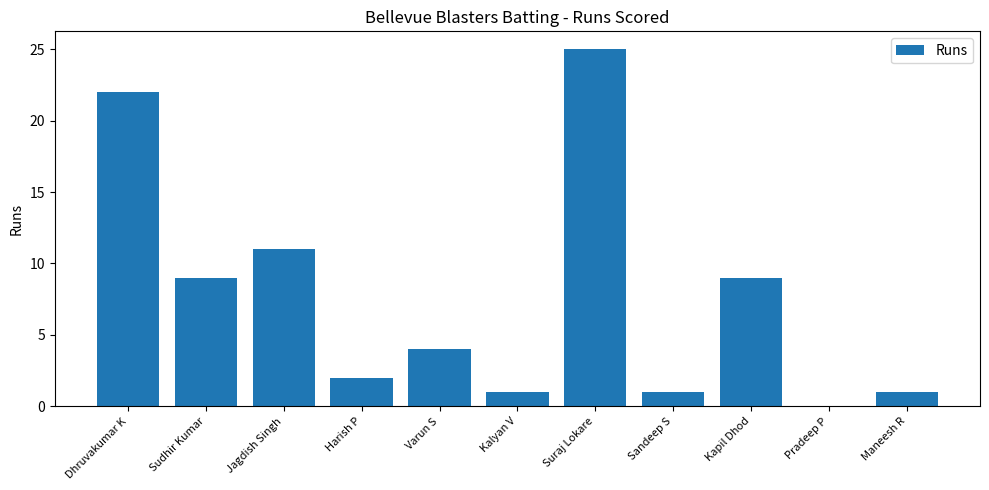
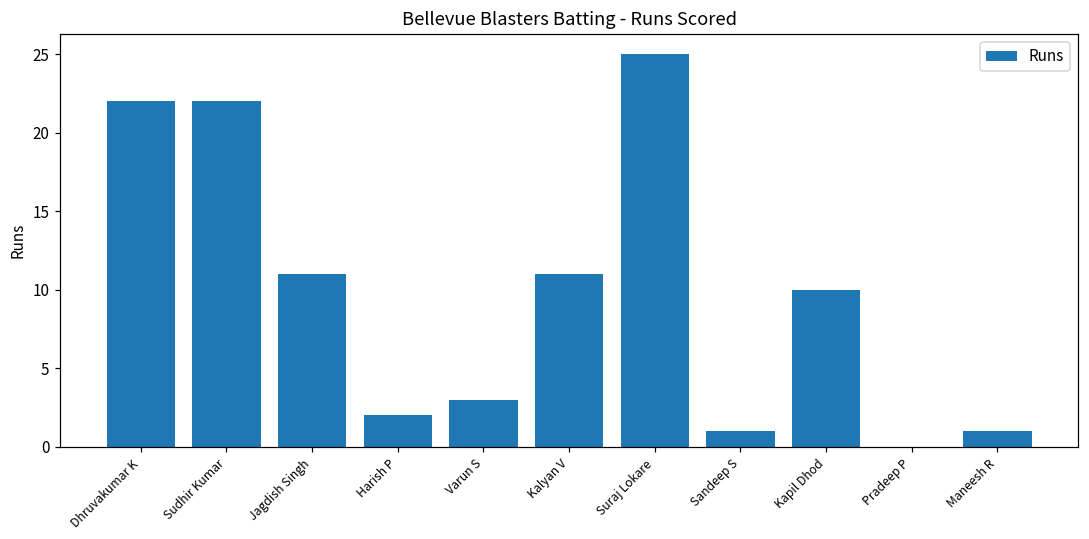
  {
    "Dhruvakumar K": 22,
-   "Sudhir Kumar": 9,
+   "Sudhir Kumar": 22,
    "Jagdish Singh": 11,
    "Harish P": 2,
-   "Varun S": 4,
-   "Kalyan V": 1,
+   "Varun S": 3,
+   "Kalyan V": 11,
    "Suraj Lokare": 25,
    "Sandeep S": 1,
-   "Kapil Dhod": 9,
+   "Kapil Dhod": 10,
    "Pradeep P": 0,
    "Maneesh R": 1
  }
